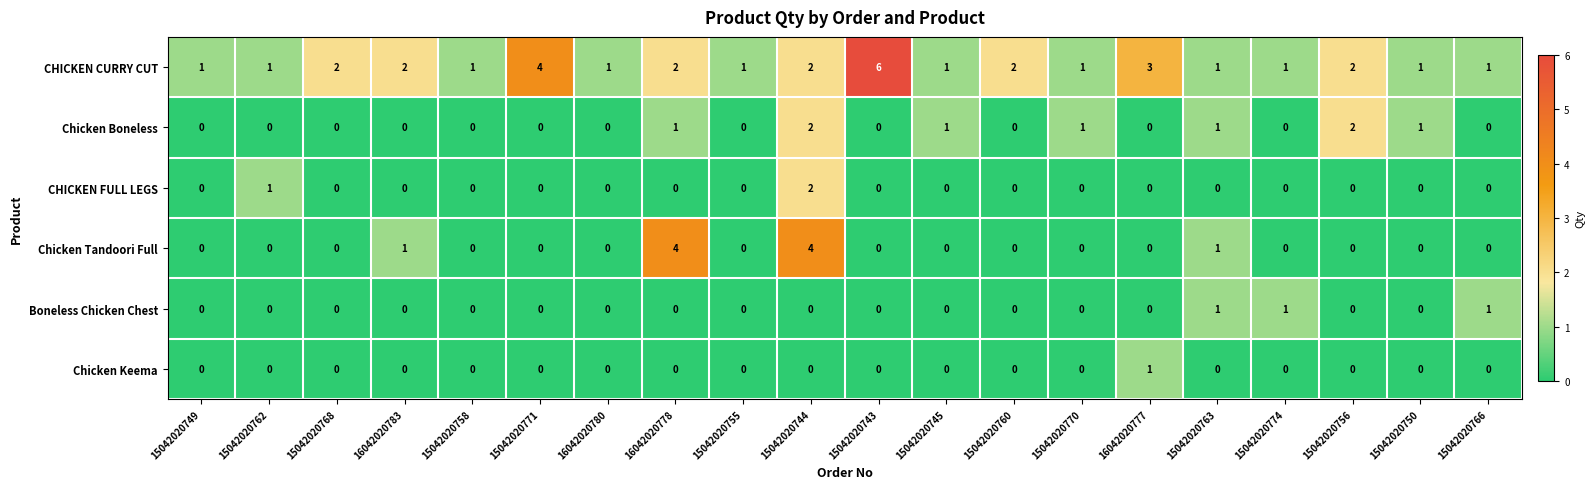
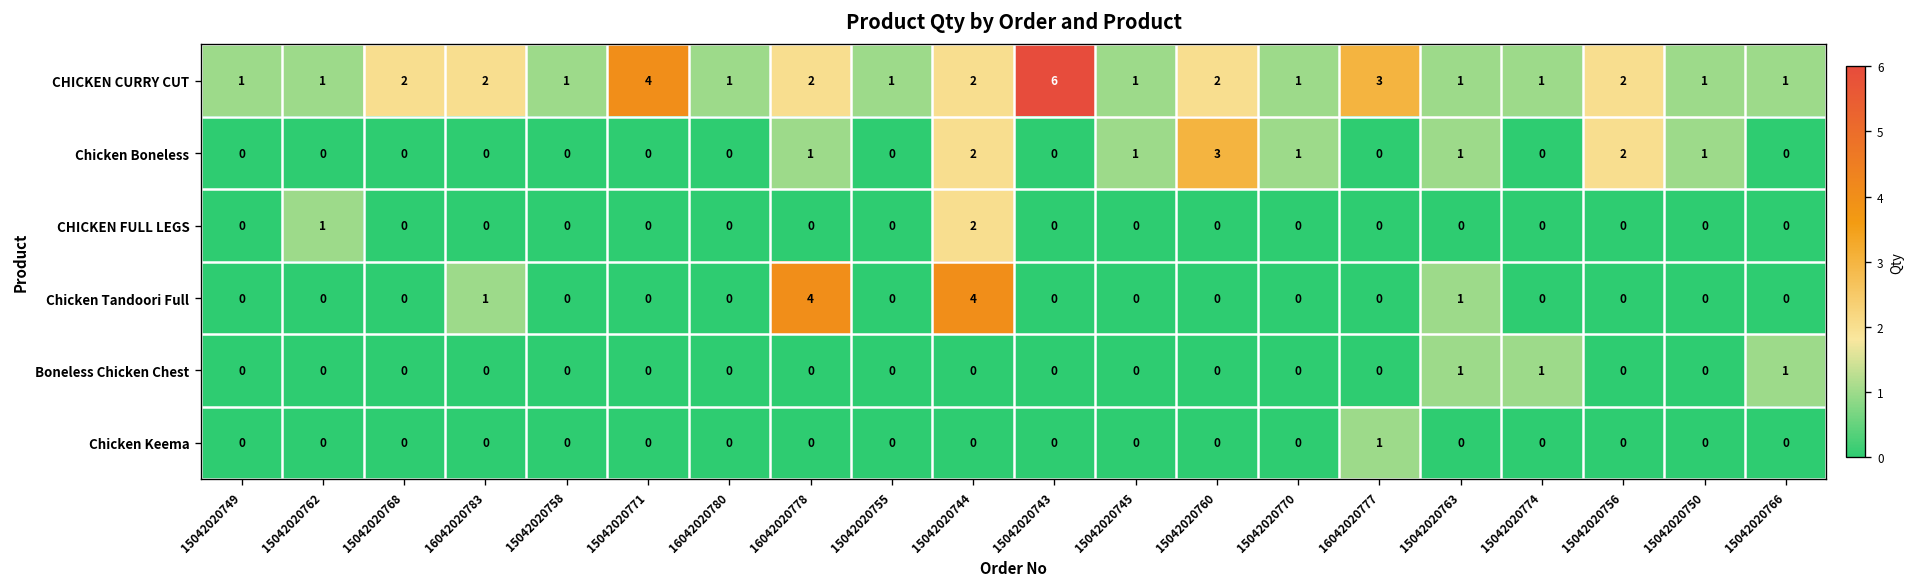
  {
    "CHICKEN CURRY CUT": {
      "15042020749": 1,
      "15042020762": 1,
      "15042020768": 2,
      "16042020783": 2,
      "15042020758": 1,
      "15042020771": 4,
      "16042020780": 1,
      "16042020778": 2,
      "15042020755": 1,
      "15042020744": 2,
      "15042020743": 6,
      "15042020745": 1,
      "15042020760": 2,
      "15042020770": 1,
      "16042020777": 3,
      "15042020763": 1,
      "15042020774": 1,
      "15042020756": 2,
      "15042020750": 1,
      "15042020766": 1
    },
    "Chicken Boneless": {
      "15042020749": 0,
      "15042020762": 0,
      "15042020768": 0,
      "16042020783": 0,
      "15042020758": 0,
      "15042020771": 0,
      "16042020780": 0,
      "16042020778": 1,
      "15042020755": 0,
      "15042020744": 2,
      "15042020743": 0,
      "15042020745": 1,
-     "15042020760": 0,
+     "15042020760": 3,
      "15042020770": 1,
      "16042020777": 0,
      "15042020763": 1,
      "15042020774": 0,
      "15042020756": 2,
      "15042020750": 1,
      "15042020766": 0
    },
    "CHICKEN FULL LEGS": {
      "15042020749": 0,
      "15042020762": 1,
      "15042020768": 0,
      "16042020783": 0,
      "15042020758": 0,
      "15042020771": 0,
      "16042020780": 0,
      "16042020778": 0,
      "15042020755": 0,
      "15042020744": 2,
      "15042020743": 0,
      "15042020745": 0,
      "15042020760": 0,
      "15042020770": 0,
      "16042020777": 0,
      "15042020763": 0,
      "15042020774": 0,
      "15042020756": 0,
      "15042020750": 0,
      "15042020766": 0
    },
    "Chicken Tandoori Full": {
      "15042020749": 0,
      "15042020762": 0,
      "15042020768": 0,
      "16042020783": 1,
      "15042020758": 0,
      "15042020771": 0,
      "16042020780": 0,
      "16042020778": 4,
      "15042020755": 0,
      "15042020744": 4,
      "15042020743": 0,
      "15042020745": 0,
      "15042020760": 0,
      "15042020770": 0,
      "16042020777": 0,
      "15042020763": 1,
      "15042020774": 0,
      "15042020756": 0,
      "15042020750": 0,
      "15042020766": 0
    },
    "Boneless Chicken Chest": {
      "15042020749": 0,
      "15042020762": 0,
      "15042020768": 0,
      "16042020783": 0,
      "15042020758": 0,
      "15042020771": 0,
      "16042020780": 0,
      "16042020778": 0,
      "15042020755": 0,
      "15042020744": 0,
      "15042020743": 0,
      "15042020745": 0,
      "15042020760": 0,
      "15042020770": 0,
      "16042020777": 0,
      "15042020763": 1,
      "15042020774": 1,
      "15042020756": 0,
      "15042020750": 0,
      "15042020766": 1
    },
    "Chicken Keema": {
      "15042020749": 0,
      "15042020762": 0,
      "15042020768": 0,
      "16042020783": 0,
      "15042020758": 0,
      "15042020771": 0,
      "16042020780": 0,
      "16042020778": 0,
      "15042020755": 0,
      "15042020744": 0,
      "15042020743": 0,
      "15042020745": 0,
      "15042020760": 0,
      "15042020770": 0,
      "16042020777": 1,
      "15042020763": 0,
      "15042020774": 0,
      "15042020756": 0,
      "15042020750": 0,
      "15042020766": 0
    }
  }
